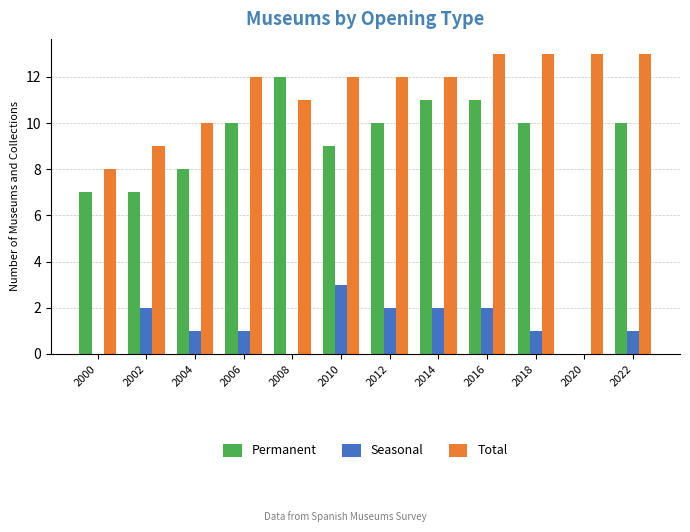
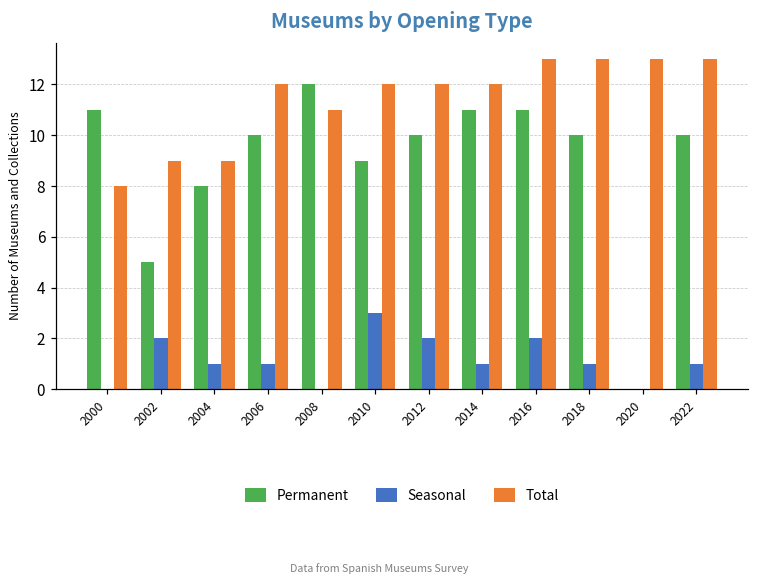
  {
    "Permanent": {
-     "2000": 7,
-     "2002": 7,
+     "2000": 11,
+     "2002": 5,
      "2004": 8,
      "2006": 10,
      "2008": 12,
      "2010": 9,
      "2012": 10,
      "2014": 11,
      "2016": 11,
      "2018": 10,
      "2020": 0,
      "2022": 10
    },
    "Seasonal": {
      "2000": 0,
      "2002": 2,
      "2004": 1,
      "2006": 1,
      "2008": 0,
      "2010": 3,
      "2012": 2,
-     "2014": 2,
+     "2014": 1,
      "2016": 2,
      "2018": 1,
      "2020": 0,
      "2022": 1
    },
    "Total": {
      "2000": 8,
      "2002": 9,
-     "2004": 10,
+     "2004": 9,
      "2006": 12,
      "2008": 11,
      "2010": 12,
      "2012": 12,
      "2014": 12,
      "2016": 13,
      "2018": 13,
      "2020": 13,
      "2022": 13
    }
  }
